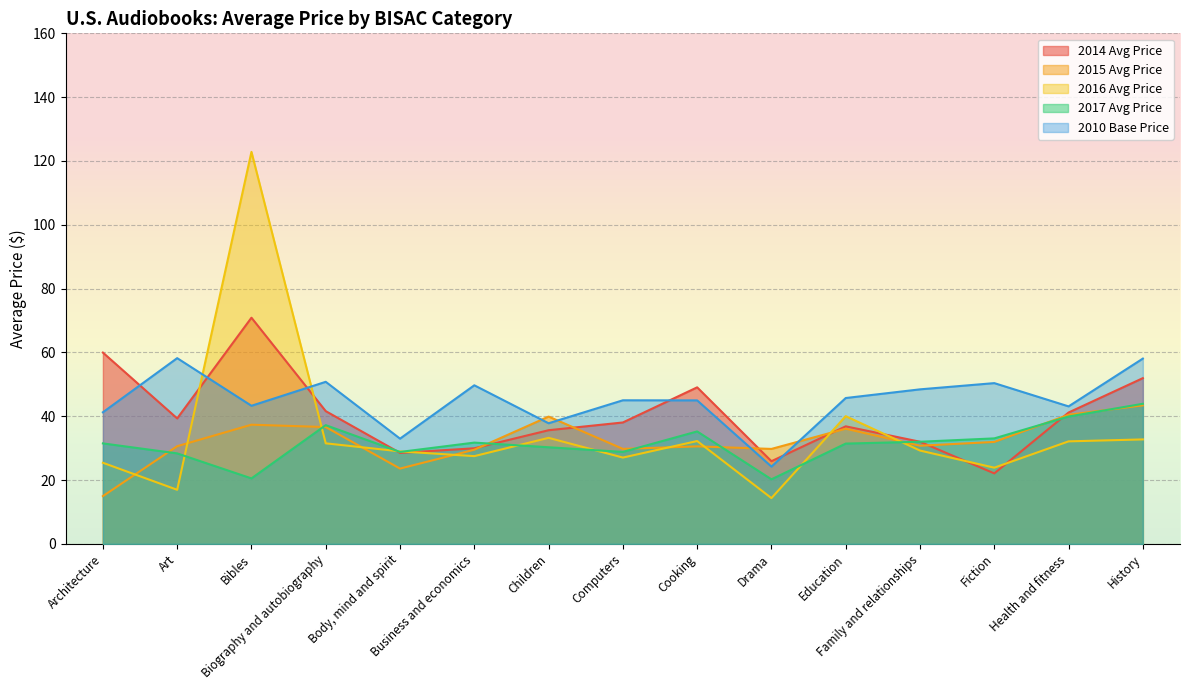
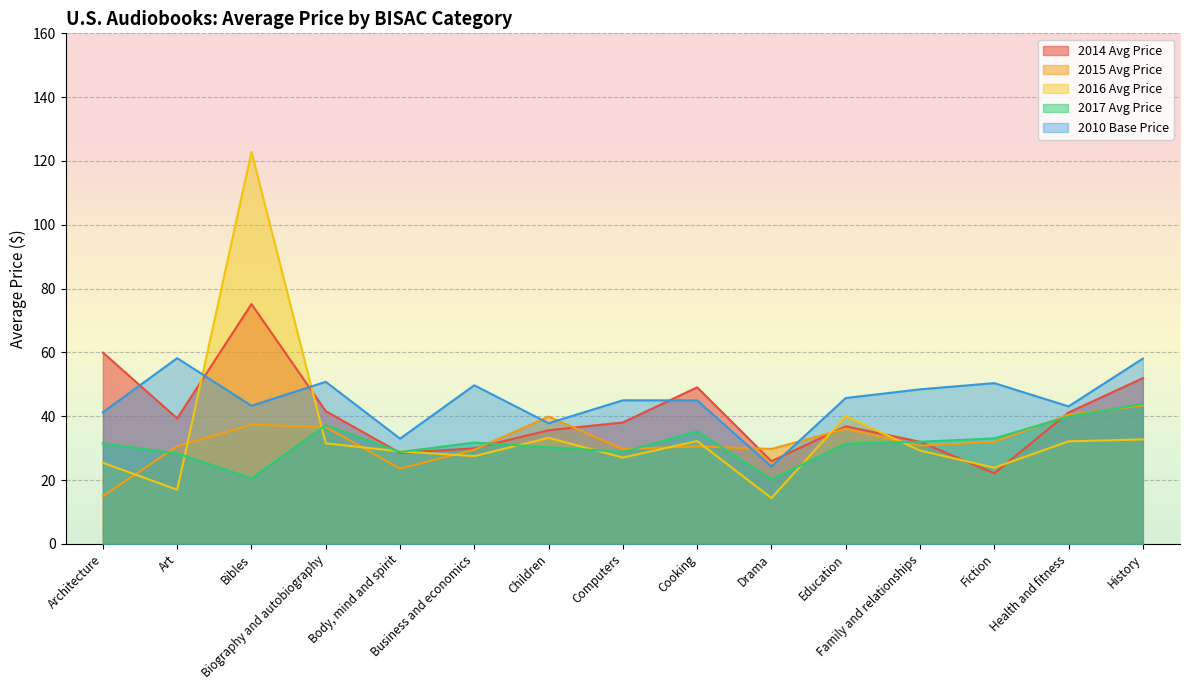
  {
    "2014 Avg Price": {
      "Architecture": 60,
      "Art": 39,
-     "Bibles": 71,
+     "Bibles": 75,
      "Biography and autobiography": 42,
      "Children": 36,
      "Computers": 38,
      "Cooking": 49,
      "Drama": 26,
      "Fiction": 22,
      "History": 52
    },
    "2017 Avg Price": {
      "Architecture": 31,
      "Art": 28,
      "Bibles": 21,
      "Business and economics": 32,
      "Children": 30,
      "Computers": 29,
      "Cooking": 35,
      "Drama": 20,
      "Education": 31,
      "Fiction": 33
    },
    "2010 Base Price": {
      "Architecture": 41,
      "Art": 58,
      "Bibles": 43,
      "Biography and autobiography": 51,
      "Body, mind and spirit": 33,
      "Business and economics": 50,
      "Children": 38,
      "Computers": 45,
      "Cooking": 45,
      "Drama": 24,
      "Education": 46,
      "Family and relationships": 48,
      "Fiction": 50,
      "Health and fitness": 43,
      "History": 58
    }
  }
